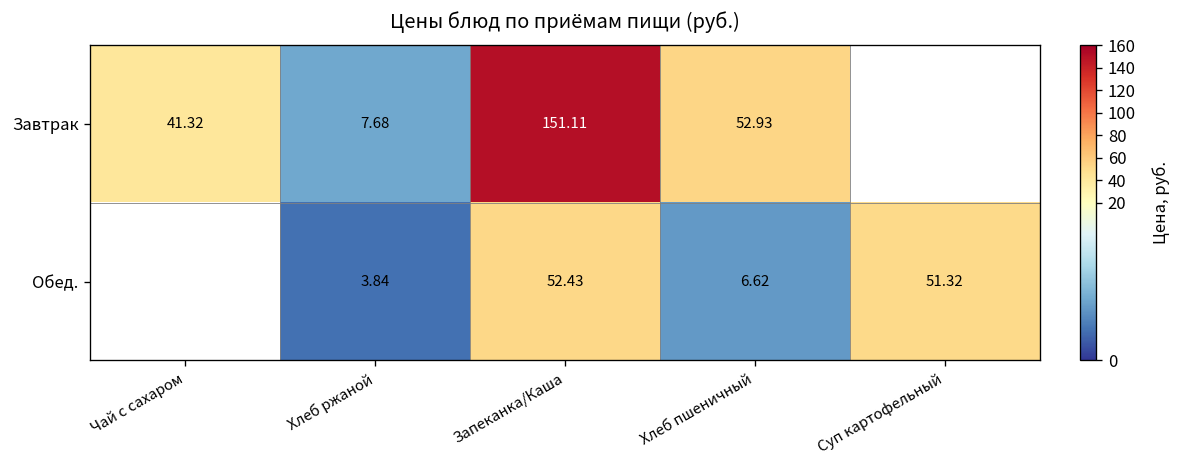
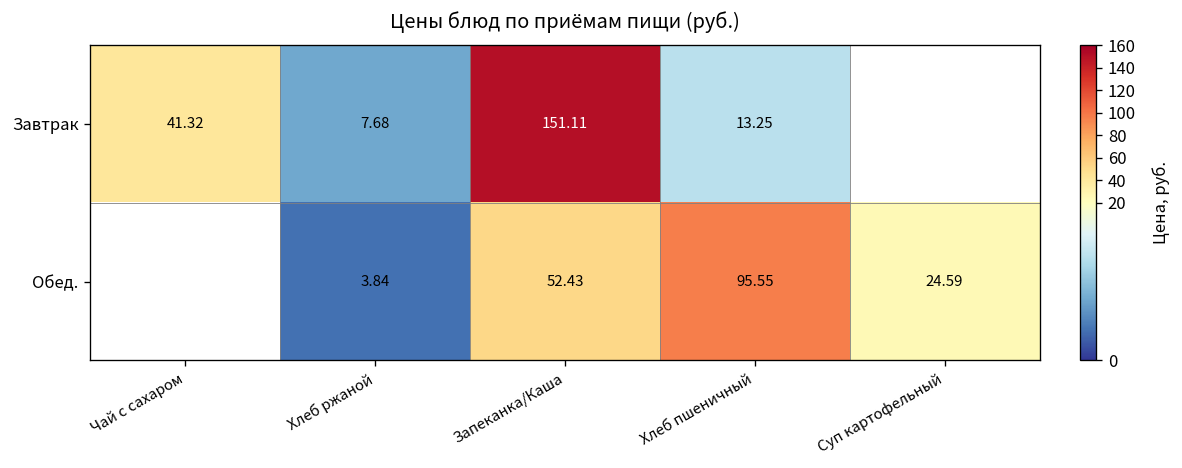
  {
    "Завтрак": {
      "Чай с сахаром": 41.32,
      "Хлеб ржаной": 7.68,
      "Запеканка/Каша": 151.11,
-     "Хлеб пшеничный": 52.93
+     "Хлеб пшеничный": 13.25
    },
    "Обед.": {
      "Хлеб ржаной": 3.84,
      "Запеканка/Каша": 52.43,
-     "Хлеб пшеничный": 6.62,
-     "Суп картофельный": 51.32
+     "Хлеб пшеничный": 95.55,
+     "Суп картофельный": 24.59
    }
  }
